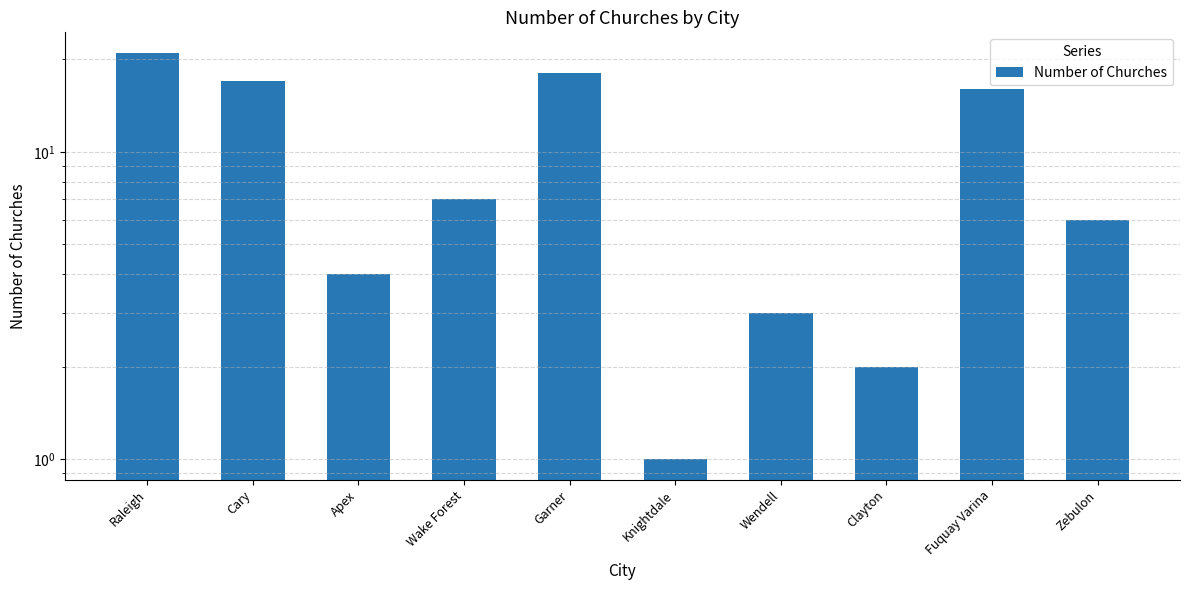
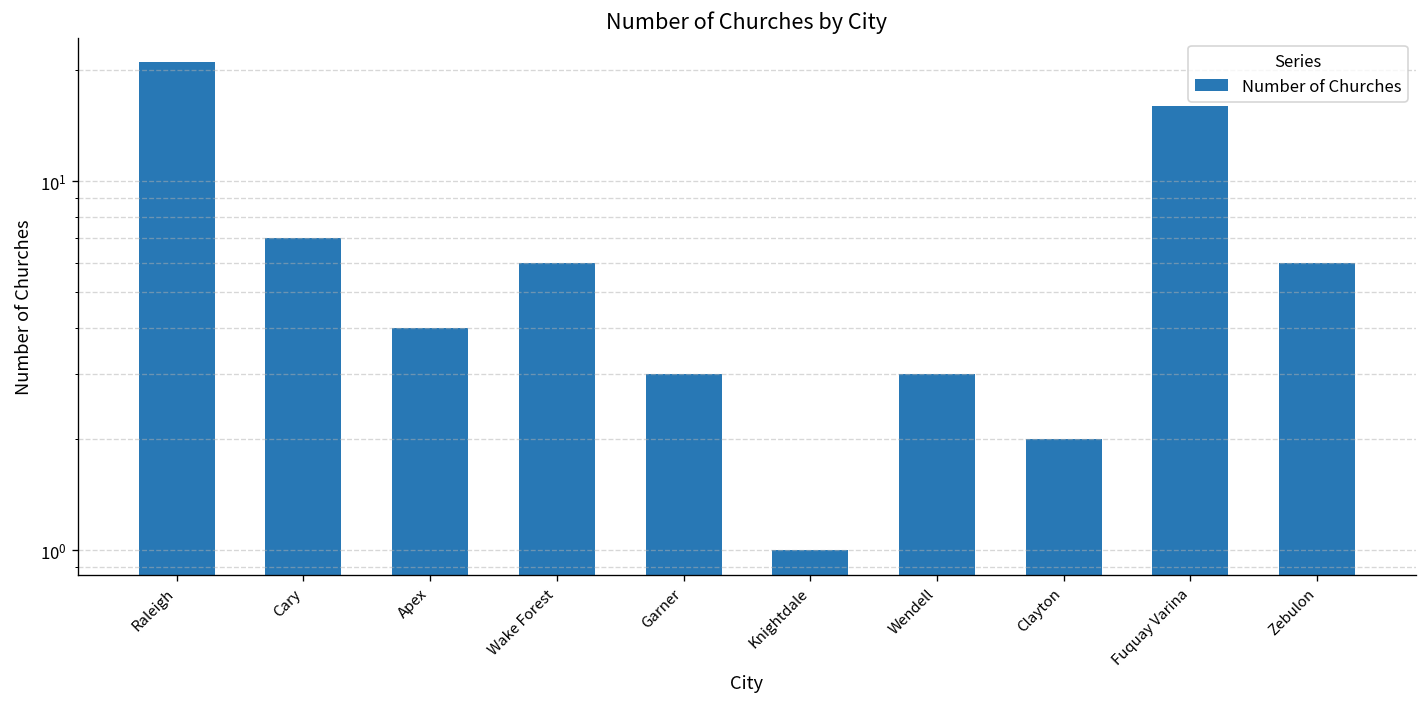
  {
    "Raleigh": 21,
-   "Cary": 17,
+   "Cary": 7,
    "Apex": 4,
-   "Wake Forest": 7,
-   "Garner": 18,
+   "Wake Forest": 6,
+   "Garner": 3,
    "Knightdale": 1,
    "Wendell": 3,
    "Clayton": 2,
    "Fuquay Varina": 16,
    "Zebulon": 6
  }
